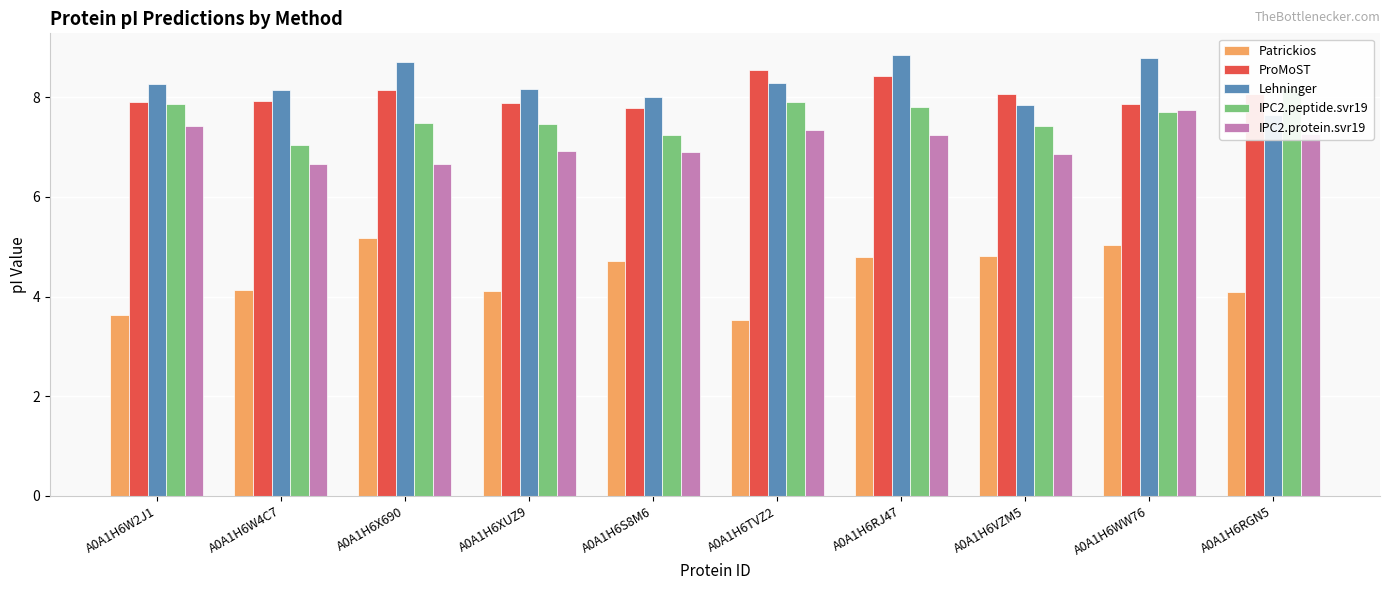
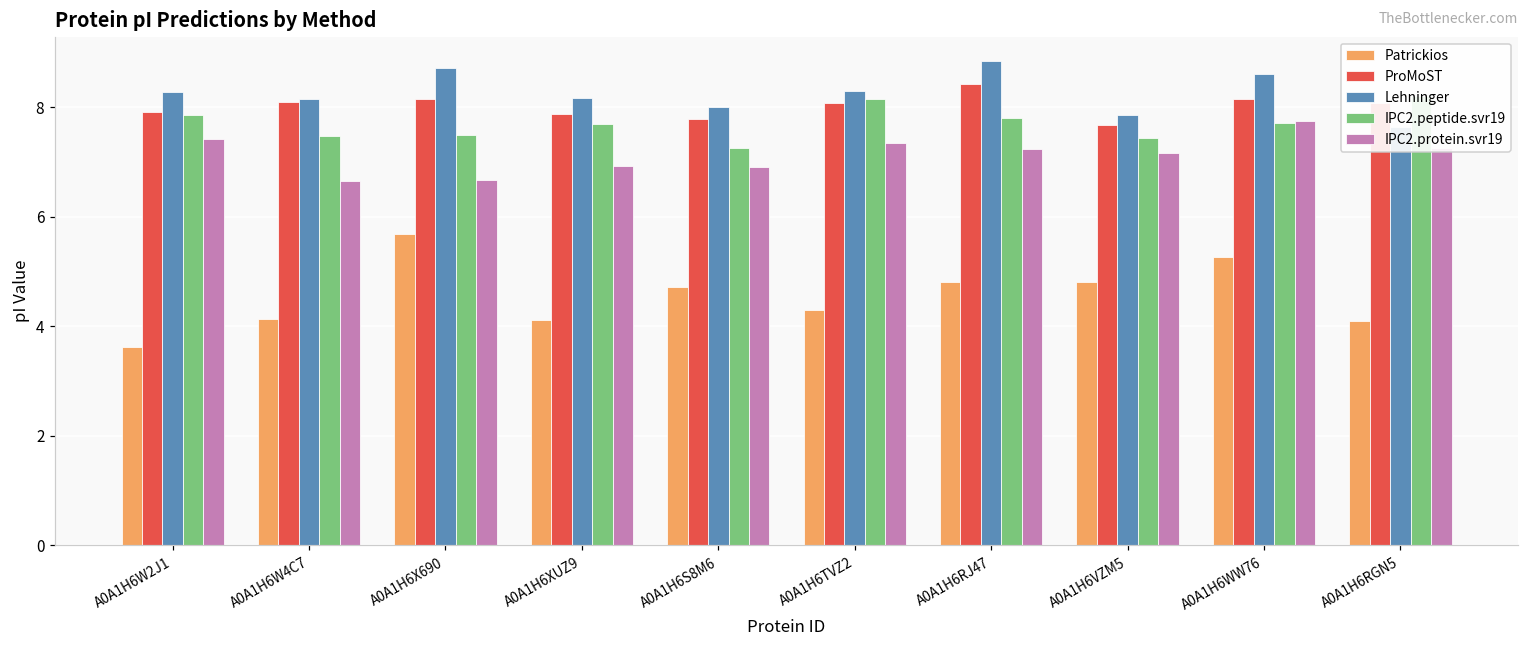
  {
    "Patrickios": {
      "A0A1H6W2J1": 3.6,
      "A0A1H6W4C7": 4.1,
-     "A0A1H6X690": 5.2,
+     "A0A1H6X690": 5.7,
      "A0A1H6XUZ9": 4.1,
      "A0A1H6S8M6": 4.7,
-     "A0A1H6TVZ2": 3.5,
+     "A0A1H6TVZ2": 4.3,
      "A0A1H6RJ47": 4.8,
      "A0A1H6VZM5": 4.8,
-     "A0A1H6WW76": 5.0,
+     "A0A1H6WW76": 5.3,
      "A0A1H6RGN5": 4.1
    },
    "ProMoST": {
      "A0A1H6W2J1": 7.9,
-     "A0A1H6W4C7": 7.9,
+     "A0A1H6W4C7": 8.1,
      "A0A1H6X690": 8.2,
      "A0A1H6XUZ9": 7.9,
      "A0A1H6S8M6": 7.8,
-     "A0A1H6TVZ2": 8.5,
+     "A0A1H6TVZ2": 8.1,
      "A0A1H6RJ47": 8.4,
-     "A0A1H6VZM5": 8.1,
-     "A0A1H6WW76": 7.9
+     "A0A1H6VZM5": 7.7,
+     "A0A1H6WW76": 8.2
    },
    "Lehninger": {
      "A0A1H6W2J1": 8.3,
      "A0A1H6W4C7": 8.2,
      "A0A1H6X690": 8.7,
      "A0A1H6XUZ9": 8.2,
      "A0A1H6S8M6": 8.0,
      "A0A1H6TVZ2": 8.3,
      "A0A1H6RJ47": 8.8,
      "A0A1H6VZM5": 7.8,
-     "A0A1H6WW76": 8.8
+     "A0A1H6WW76": 8.6
    },
    "IPC2.peptide.svr19": {
      "A0A1H6W2J1": 7.9,
-     "A0A1H6W4C7": 7.0,
+     "A0A1H6W4C7": 7.5,
      "A0A1H6X690": 7.5,
-     "A0A1H6XUZ9": 7.5,
+     "A0A1H6XUZ9": 7.7,
      "A0A1H6S8M6": 7.3,
-     "A0A1H6TVZ2": 7.9,
+     "A0A1H6TVZ2": 8.2,
      "A0A1H6RJ47": 7.8,
      "A0A1H6VZM5": 7.4,
      "A0A1H6WW76": 7.7
    },
    "IPC2.protein.svr19": {
      "A0A1H6W2J1": 7.4,
      "A0A1H6W4C7": 6.7,
      "A0A1H6X690": 6.7,
      "A0A1H6XUZ9": 6.9,
      "A0A1H6S8M6": 6.9,
      "A0A1H6TVZ2": 7.4,
      "A0A1H6RJ47": 7.2,
-     "A0A1H6VZM5": 6.9,
+     "A0A1H6VZM5": 7.2,
      "A0A1H6WW76": 7.8
    }
  }
